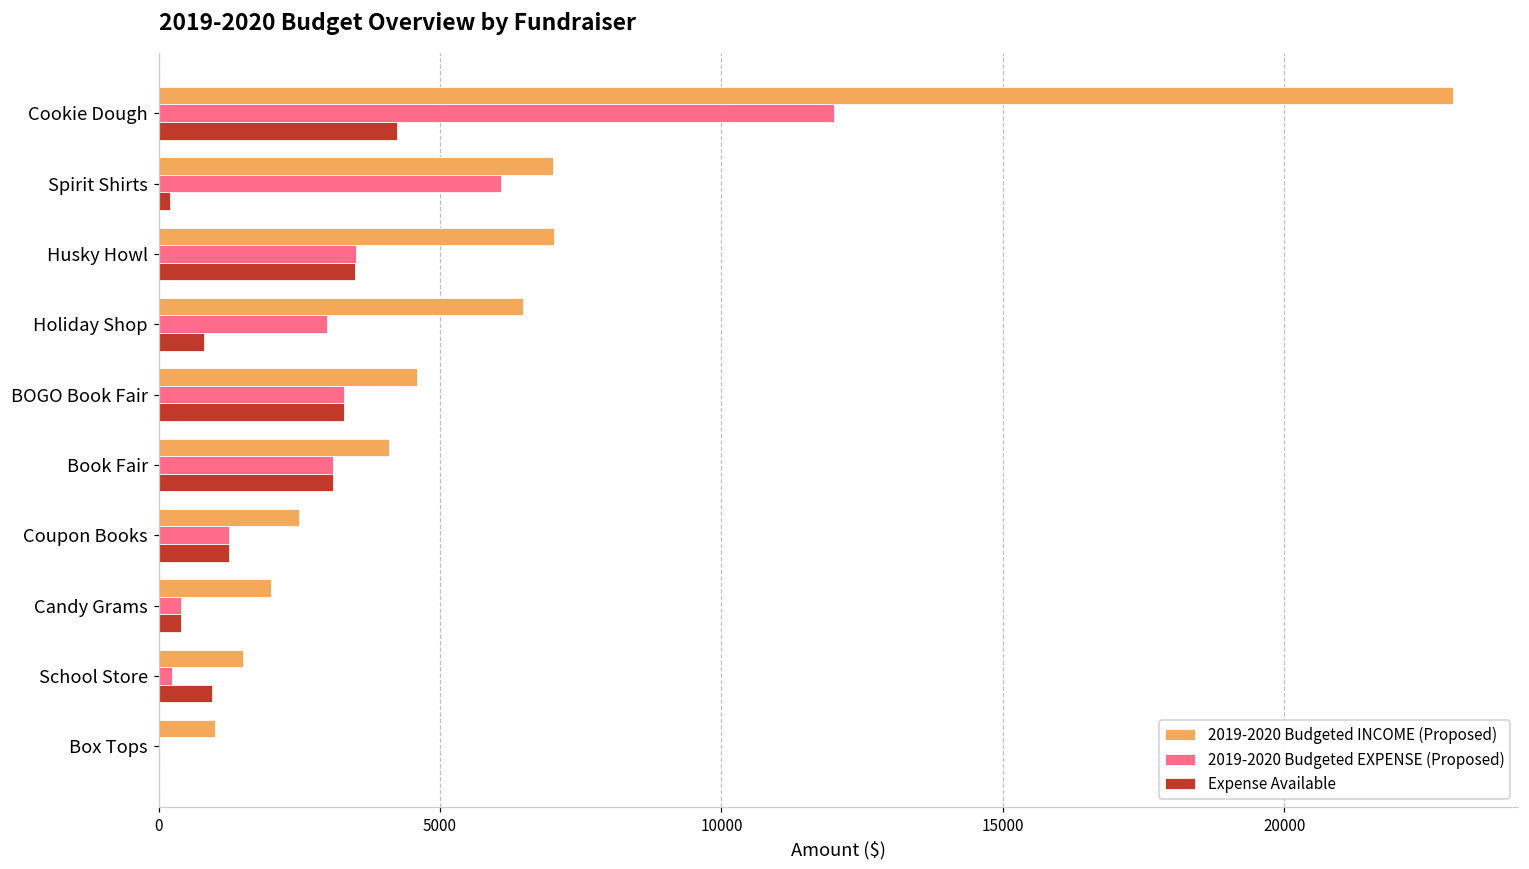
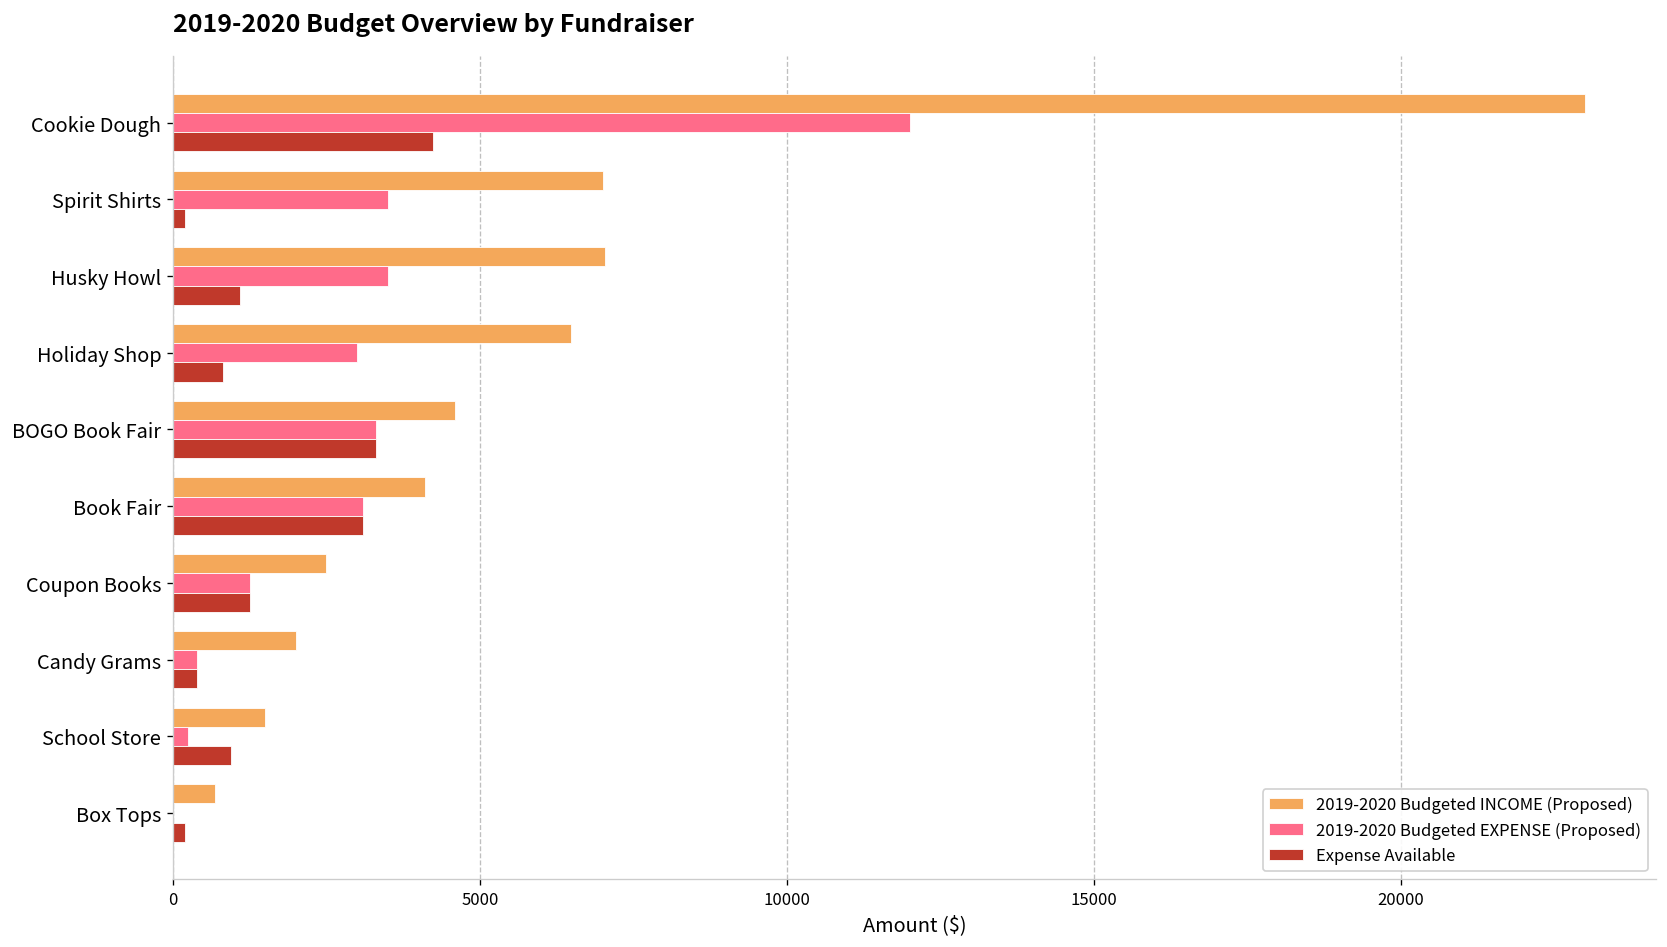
  {
    "2019-2020 Budgeted INCOME (Proposed)": {
      "Cookie Dough": 23000,
      "Spirit Shirts": 7000,
      "Husky Howl": 7000,
      "Holiday Shop": 6500,
      "BOGO Book Fair": 4600,
      "Book Fair": 4100,
      "Coupon Books": 2500,
      "Candy Grams": 2000,
      "School Store": 1500,
-     "Box Tops": 1000
+     "Box Tops": 700
    },
    "2019-2020 Budgeted EXPENSE (Proposed)": {
      "Cookie Dough": 12000,
-     "Spirit Shirts": 6100,
+     "Spirit Shirts": 3500,
      "Husky Howl": 3500,
      "Holiday Shop": 3000,
      "BOGO Book Fair": 3300,
      "Book Fair": 3100,
      "Coupon Books": 1300,
      "Candy Grams": 400,
      "School Store": 200,
      "Box Tops": 0
    },
    "Expense Available": {
      "Cookie Dough": 4200,
      "Spirit Shirts": 200,
-     "Husky Howl": 3500,
+     "Husky Howl": 1100,
      "Holiday Shop": 800,
      "BOGO Book Fair": 3300,
      "Book Fair": 3100,
      "Coupon Books": 1300,
      "Candy Grams": 400,
      "School Store": 1000,
-     "Box Tops": 0
+     "Box Tops": 200
    }
  }
